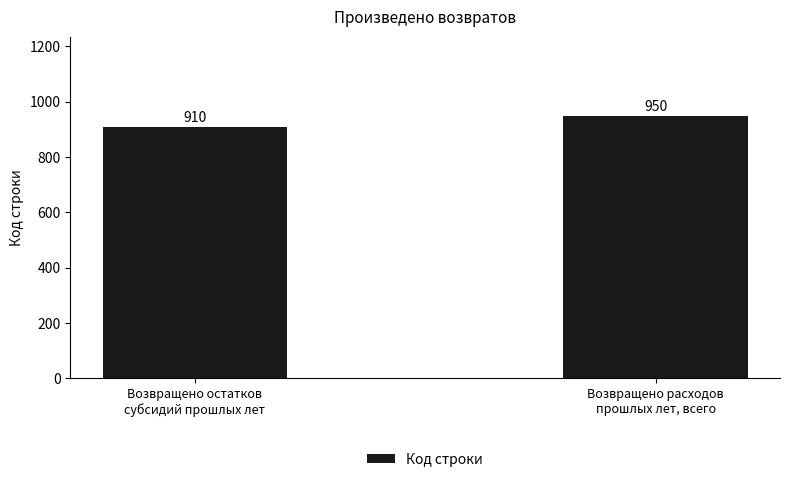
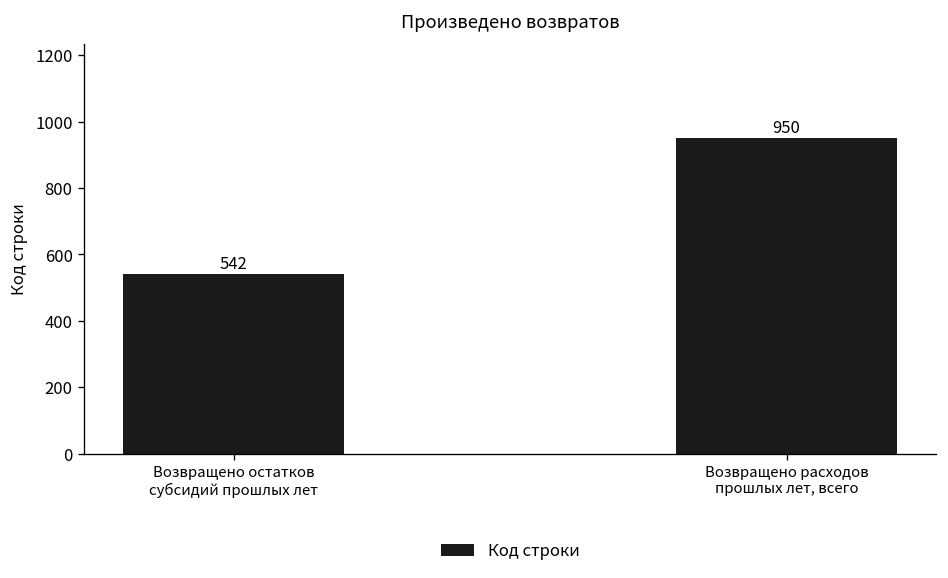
  {
-   "Возвращено остатков субсидий прошлых лет": 910,
+   "Возвращено остатков субсидий прошлых лет": 542,
    "Возвращено расходов прошлых лет, всего": 950
  }
